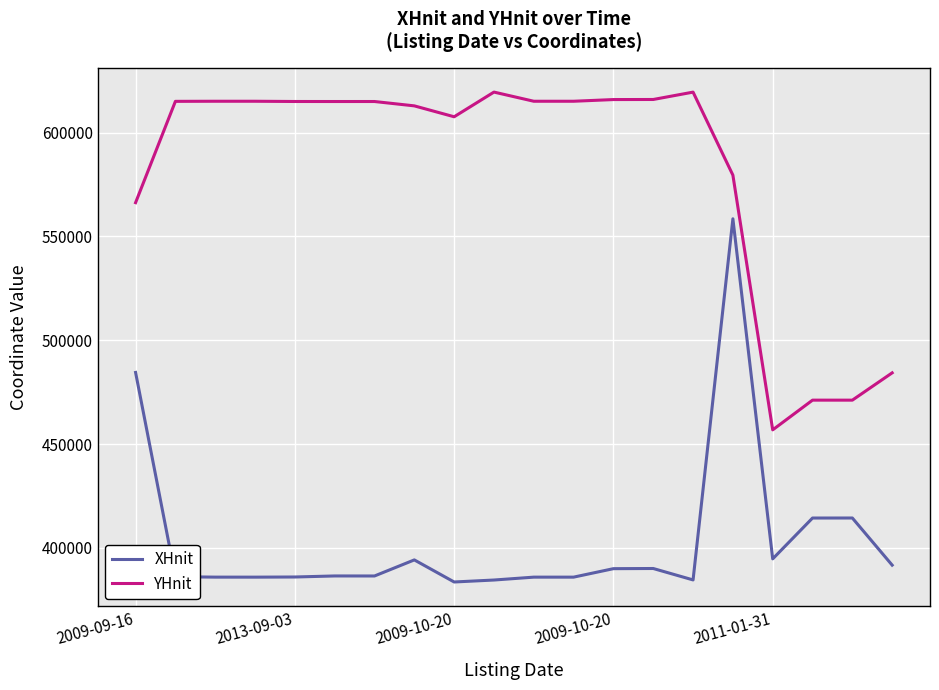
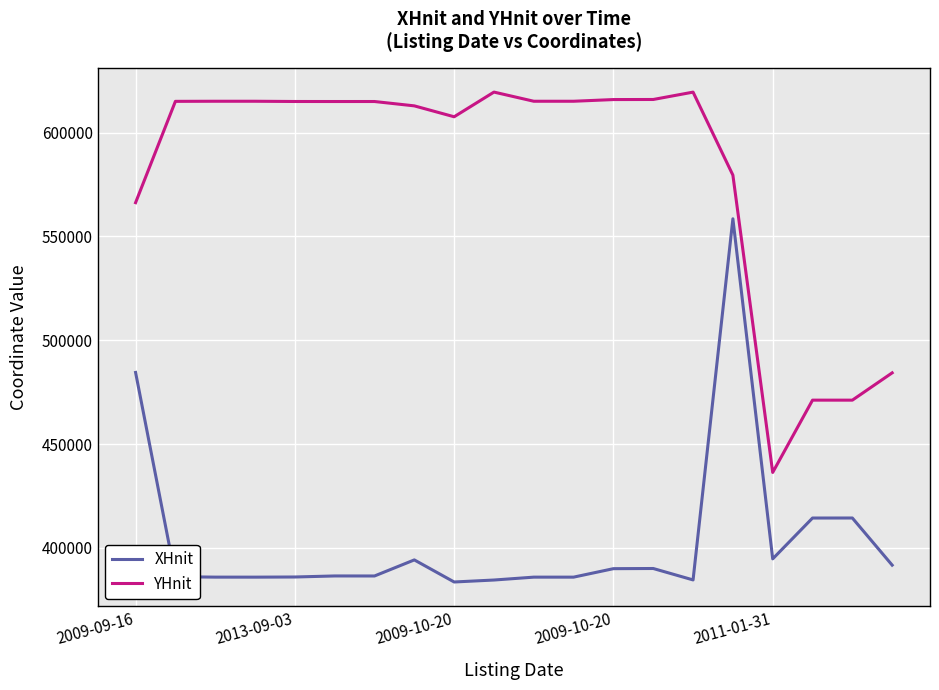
  {
    "XHnit": {
      "2009-09-16": 485000,
      "2011-01-31": 395000
    },
    "YHnit": {
      "2009-09-16": 566000,
-     "2011-01-31": 457000
+     "2011-01-31": 436000
    }
  }
